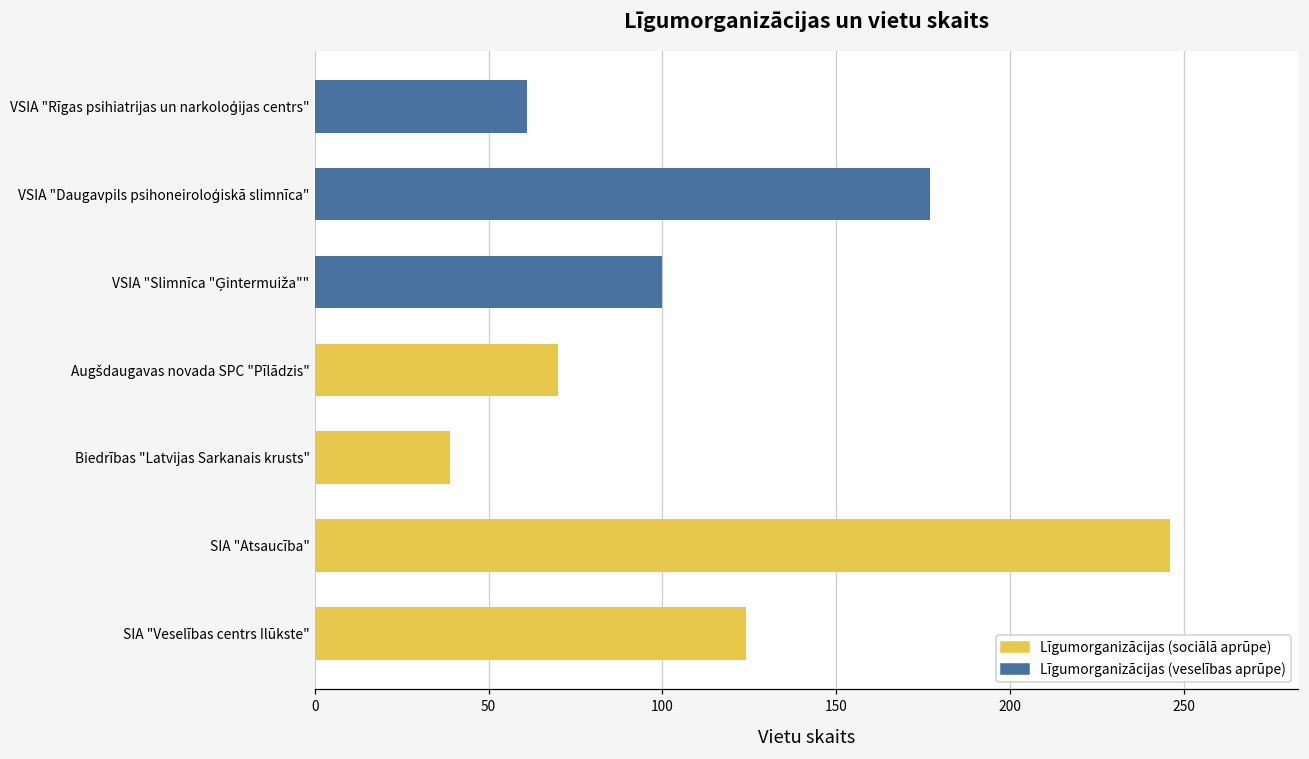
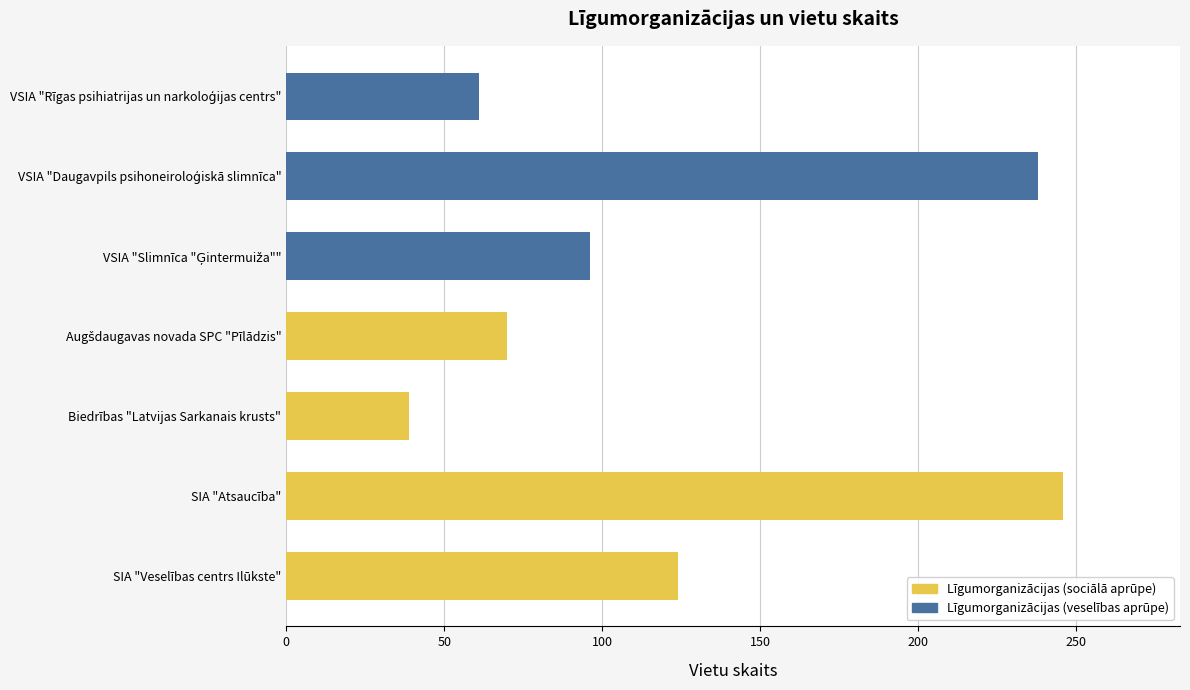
  {
    "VSIA \"Rīgas psihiatrijas un narkoloģijas centrs\"": 61,
-   "VSIA \"Daugavpils psihoneiroloģiskā slimnīca\"": 177,
-   "VSIA \"Slimnīca \"Ģintermuiža\"\"": 100,
+   "VSIA \"Daugavpils psihoneiroloģiskā slimnīca\"": 238,
+   "VSIA \"Slimnīca \"Ģintermuiža\"\"": 96,
    "Augšdaugavas novada SPC \"Pīlādzis\"": 70,
    "Biedrības \"Latvijas Sarkanais krusts\"": 39,
    "SIA \"Atsaucība\"": 246,
    "SIA \"Veselības centrs Ilūkste\"": 124
  }
